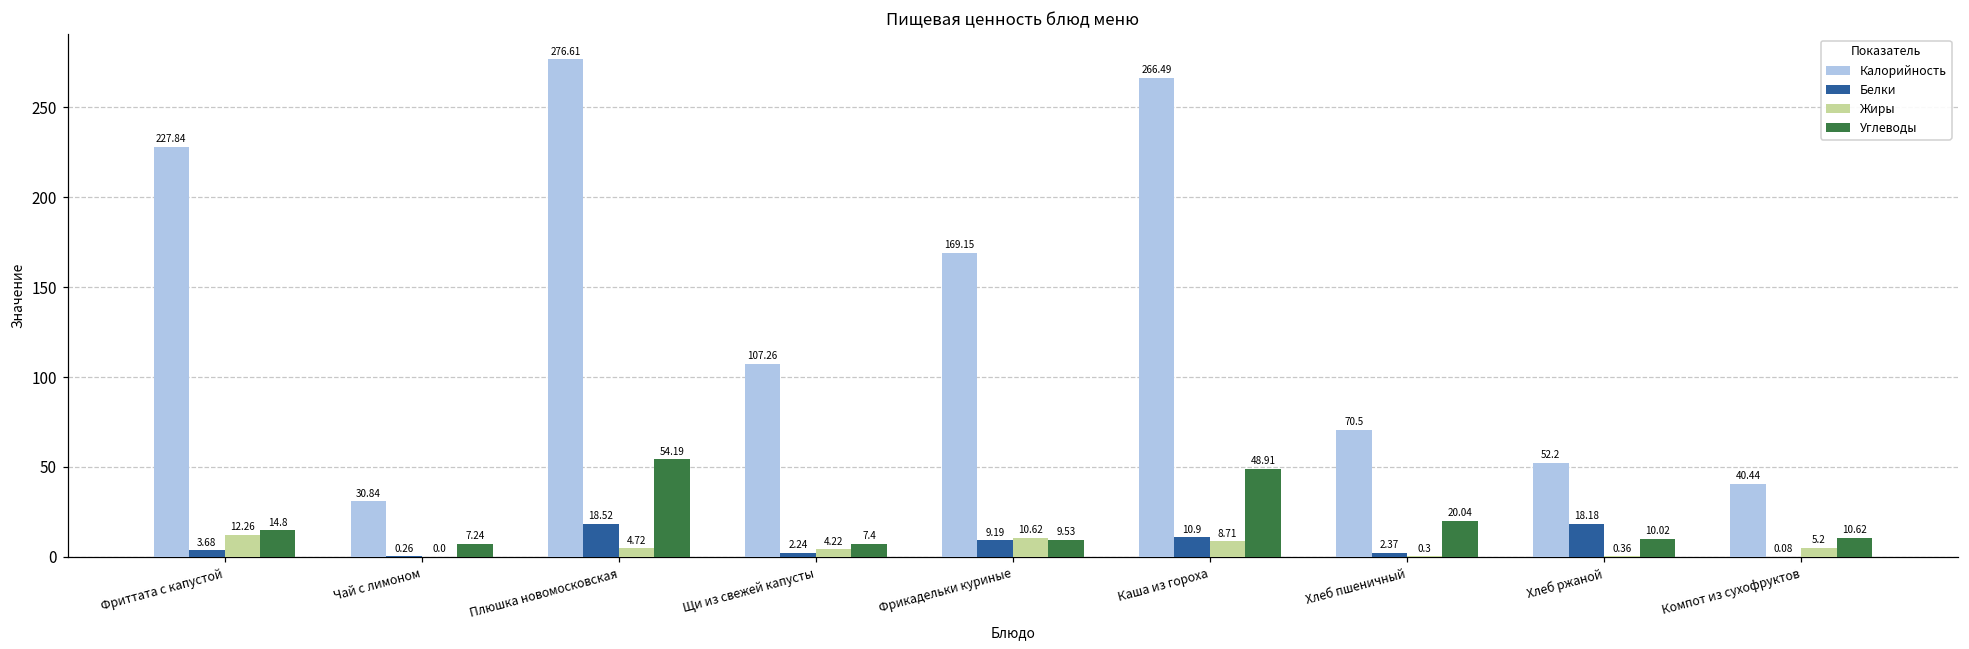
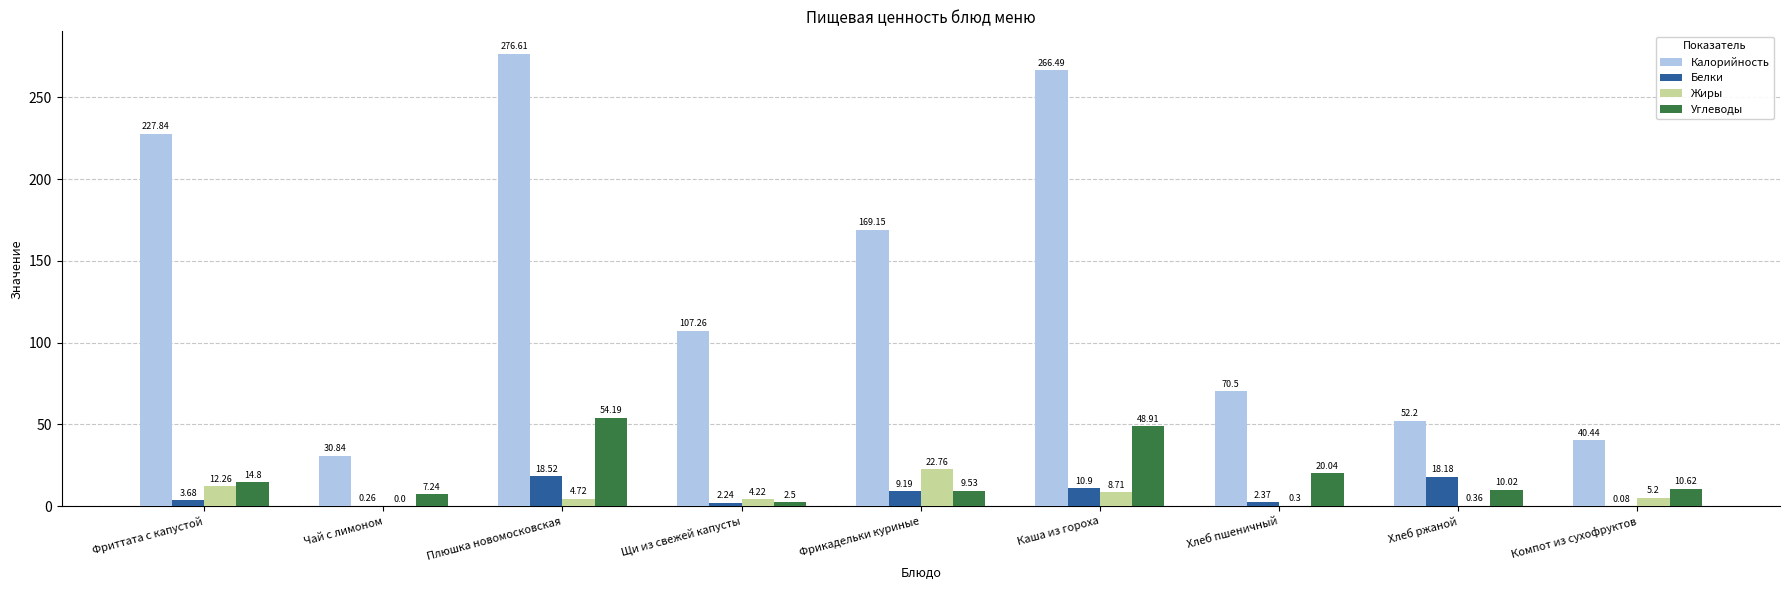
  {
    "Калорийность": {
      "Фриттата с капустой": 227.84,
      "Чай с лимоном": 30.84,
      "Плюшка новомосковская": 276.61,
      "Щи из свежей капусты": 107.26,
      "Фрикадельки куриные": 169.15,
      "Каша из гороха": 266.49,
      "Хлеб пшеничный": 70.5,
      "Хлеб ржаной": 52.2,
      "Компот из сухофруктов": 40.44
    },
    "Белки": {
      "Фриттата с капустой": 3.68,
      "Чай с лимоном": 0.26,
      "Плюшка новомосковская": 18.52,
      "Щи из свежей капусты": 2.24,
      "Фрикадельки куриные": 9.19,
      "Каша из гороха": 10.9,
      "Хлеб пшеничный": 2.37,
      "Хлеб ржаной": 18.18,
      "Компот из сухофруктов": 0.08
    },
    "Жиры": {
      "Фриттата с капустой": 12.26,
      "Чай с лимоном": 0.0,
      "Плюшка новомосковская": 4.72,
      "Щи из свежей капусты": 4.22,
-     "Фрикадельки куриные": 10.62,
+     "Фрикадельки куриные": 22.76,
      "Каша из гороха": 8.71,
      "Хлеб пшеничный": 0.3,
      "Хлеб ржаной": 0.36,
      "Компот из сухофруктов": 5.2
    },
    "Углеводы": {
      "Фриттата с капустой": 14.8,
      "Чай с лимоном": 7.24,
      "Плюшка новомосковская": 54.19,
-     "Щи из свежей капусты": 7.4,
+     "Щи из свежей капусты": 2.5,
      "Фрикадельки куриные": 9.53,
      "Каша из гороха": 48.91,
      "Хлеб пшеничный": 20.04,
      "Хлеб ржаной": 10.02,
      "Компот из сухофруктов": 10.62
    }
  }
